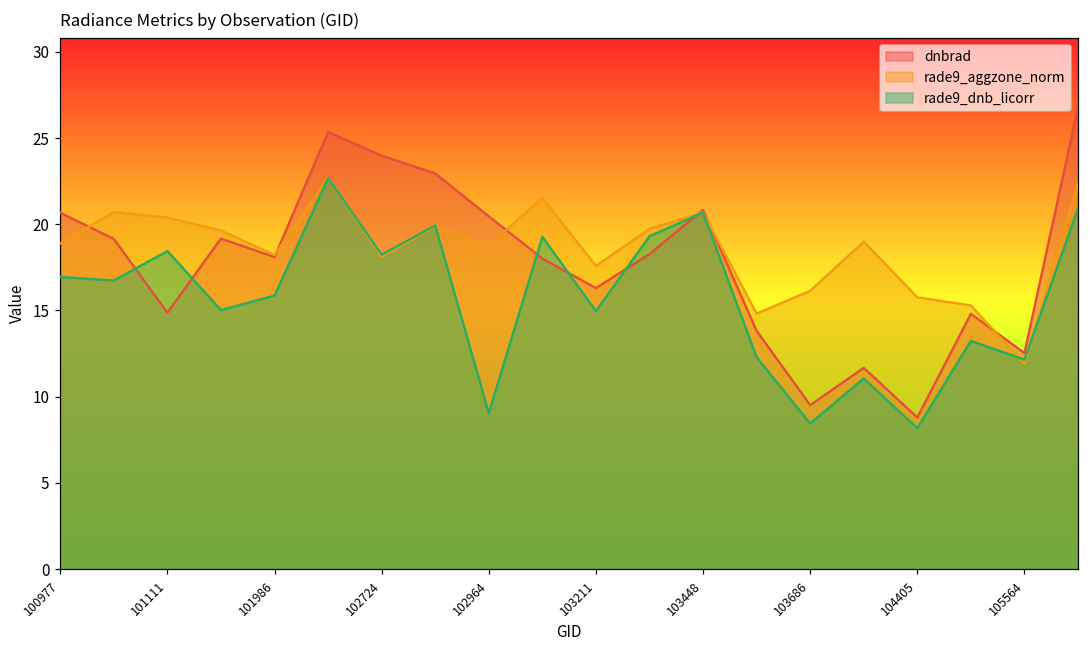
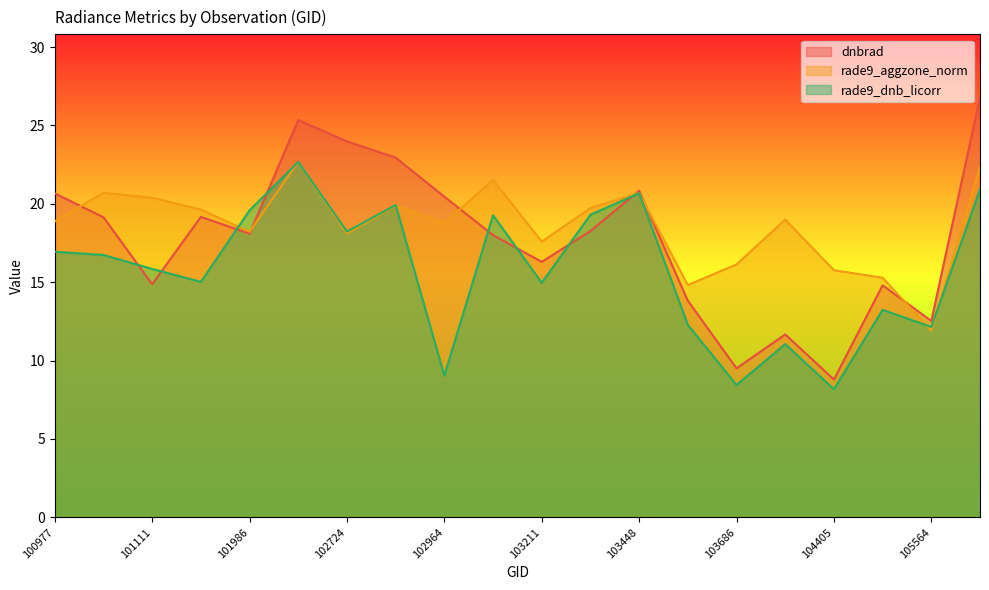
  {
    "dnbrad": {
      "100977": 20.7,
      "101111": 14.9,
      "102724": 24.0,
      "102964": 20.5,
      "103211": 16.3,
      "103686": 9.5,
      "104405": 8.8,
      "105564": 12.5
    },
    "rade9_aggzone_norm": {
      "100977": 18.9,
      "101111": 20.4,
      "102964": 18.8,
      "103211": 17.6,
      "103686": 16.1,
      "104405": 15.8,
      "105564": 11.9
    },
    "rade9_dnb_licorr": {
      "100977": 16.9,
-     "101111": 18.4,
-     "101986": 15.9,
+     "101111": 15.8,
+     "101986": 19.6,
      "102964": 9.0,
      "103211": 15.0,
      "103686": 8.4,
      "104405": 8.2,
      "105564": 12.1
    }
  }
